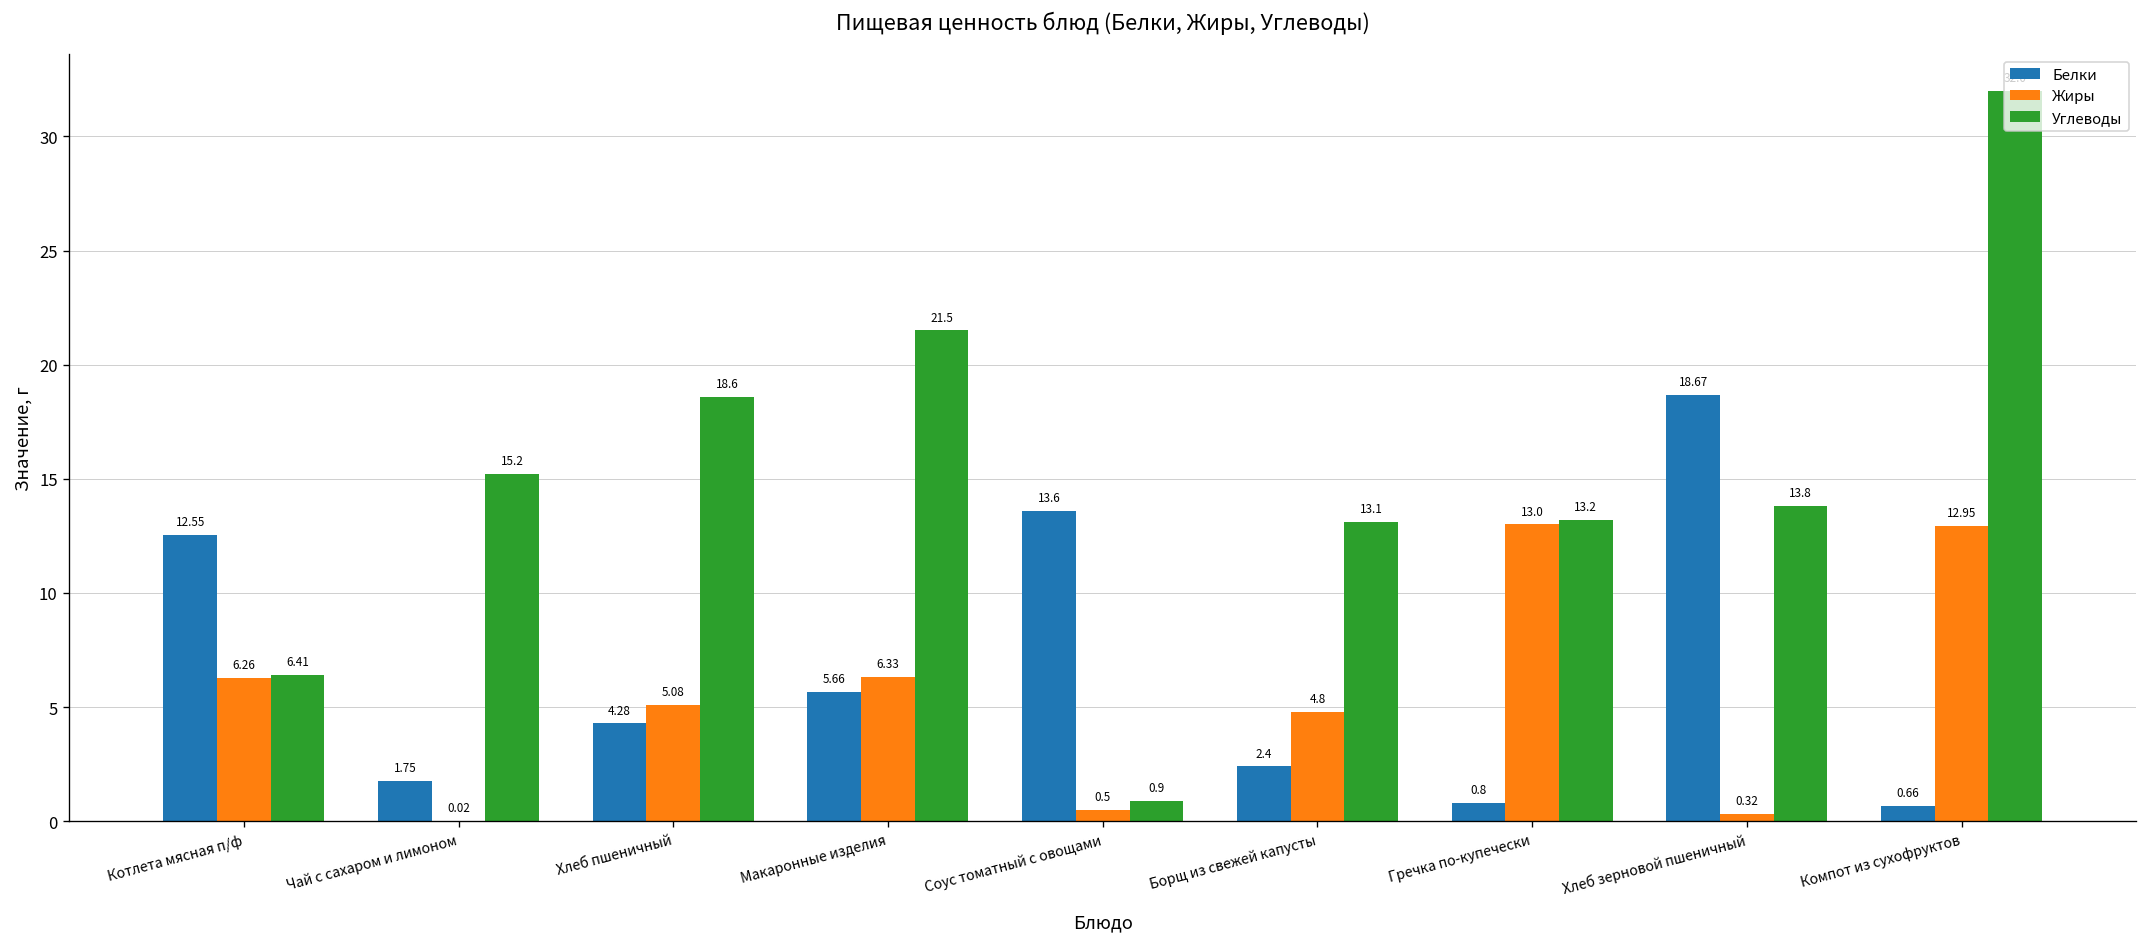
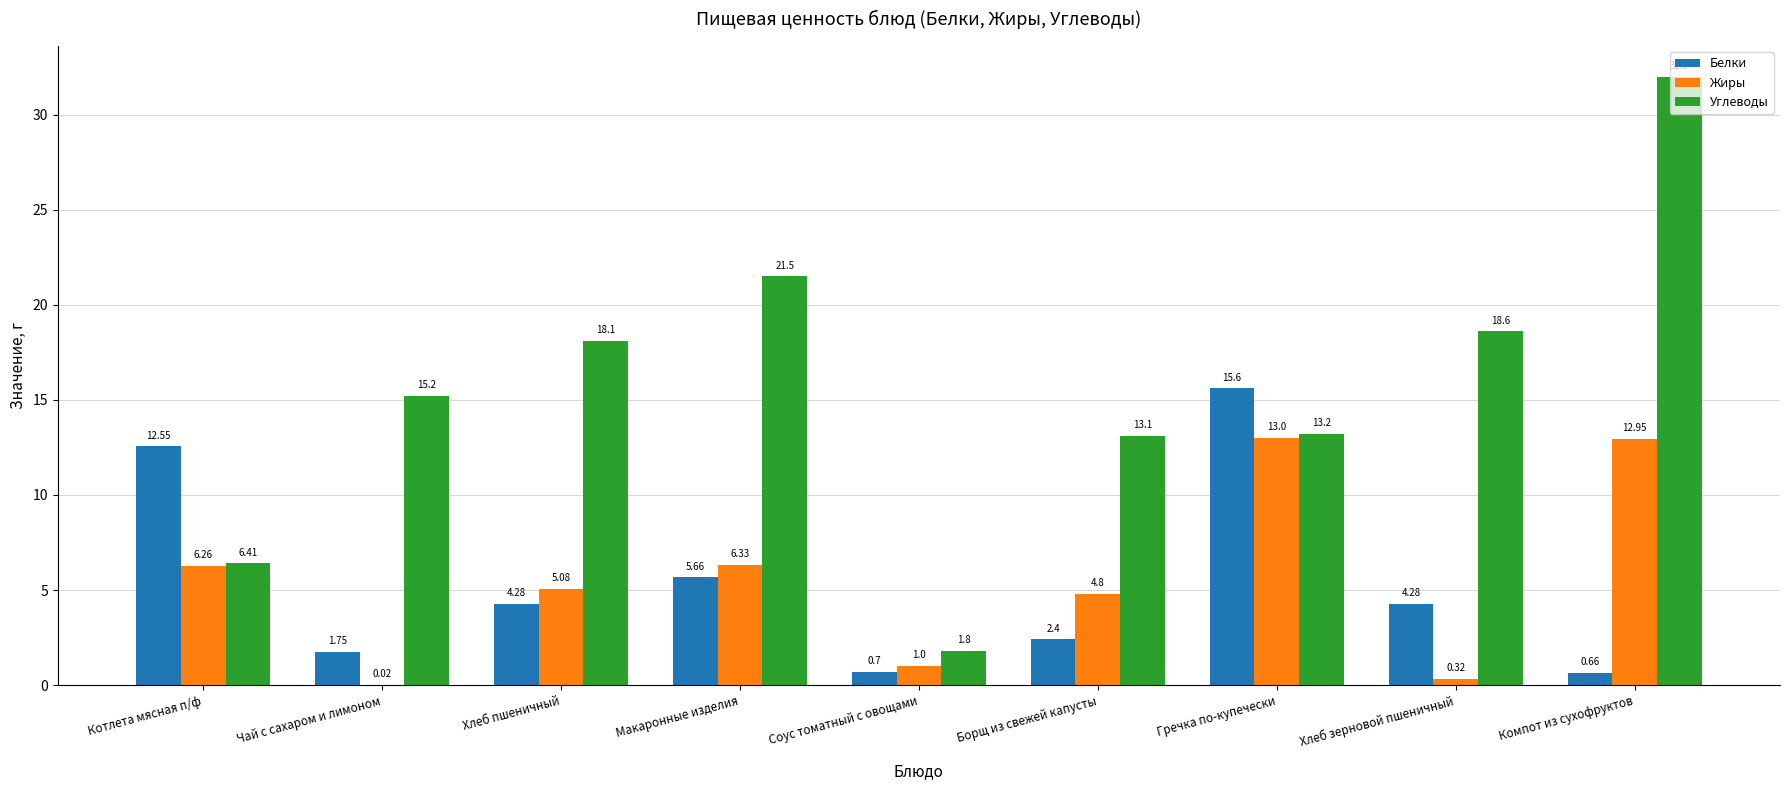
  {
    "Белки": {
      "Котлета мясная п/ф": 12.55,
      "Чай с сахаром и лимоном": 1.75,
      "Хлеб пшеничный": 4.28,
      "Макаронные изделия": 5.66,
-     "Соус томатный с овощами": 13.6,
+     "Соус томатный с овощами": 0.7,
      "Борщ из свежей капусты": 2.4,
-     "Гречка по-купечески": 0.8,
-     "Хлеб зерновой пшеничный": 18.67,
+     "Гречка по-купечески": 15.6,
+     "Хлеб зерновой пшеничный": 4.28,
      "Компот из сухофруктов": 0.66
    },
    "Жиры": {
      "Котлета мясная п/ф": 6.26,
      "Чай с сахаром и лимоном": 0.02,
      "Хлеб пшеничный": 5.08,
      "Макаронные изделия": 6.33,
-     "Соус томатный с овощами": 0.5,
+     "Соус томатный с овощами": 1.0,
      "Борщ из свежей капусты": 4.8,
      "Гречка по-купечески": 13.0,
      "Хлеб зерновой пшеничный": 0.32,
      "Компот из сухофруктов": 12.95
    },
    "Углеводы": {
      "Котлета мясная п/ф": 6.41,
      "Чай с сахаром и лимоном": 15.2,
-     "Хлеб пшеничный": 18.6,
+     "Хлеб пшеничный": 18.1,
      "Макаронные изделия": 21.5,
-     "Соус томатный с овощами": 0.9,
+     "Соус томатный с овощами": 1.8,
      "Борщ из свежей капусты": 13.1,
      "Гречка по-купечески": 13.2,
-     "Хлеб зерновой пшеничный": 13.8
+     "Хлеб зерновой пшеничный": 18.6
    }
  }
